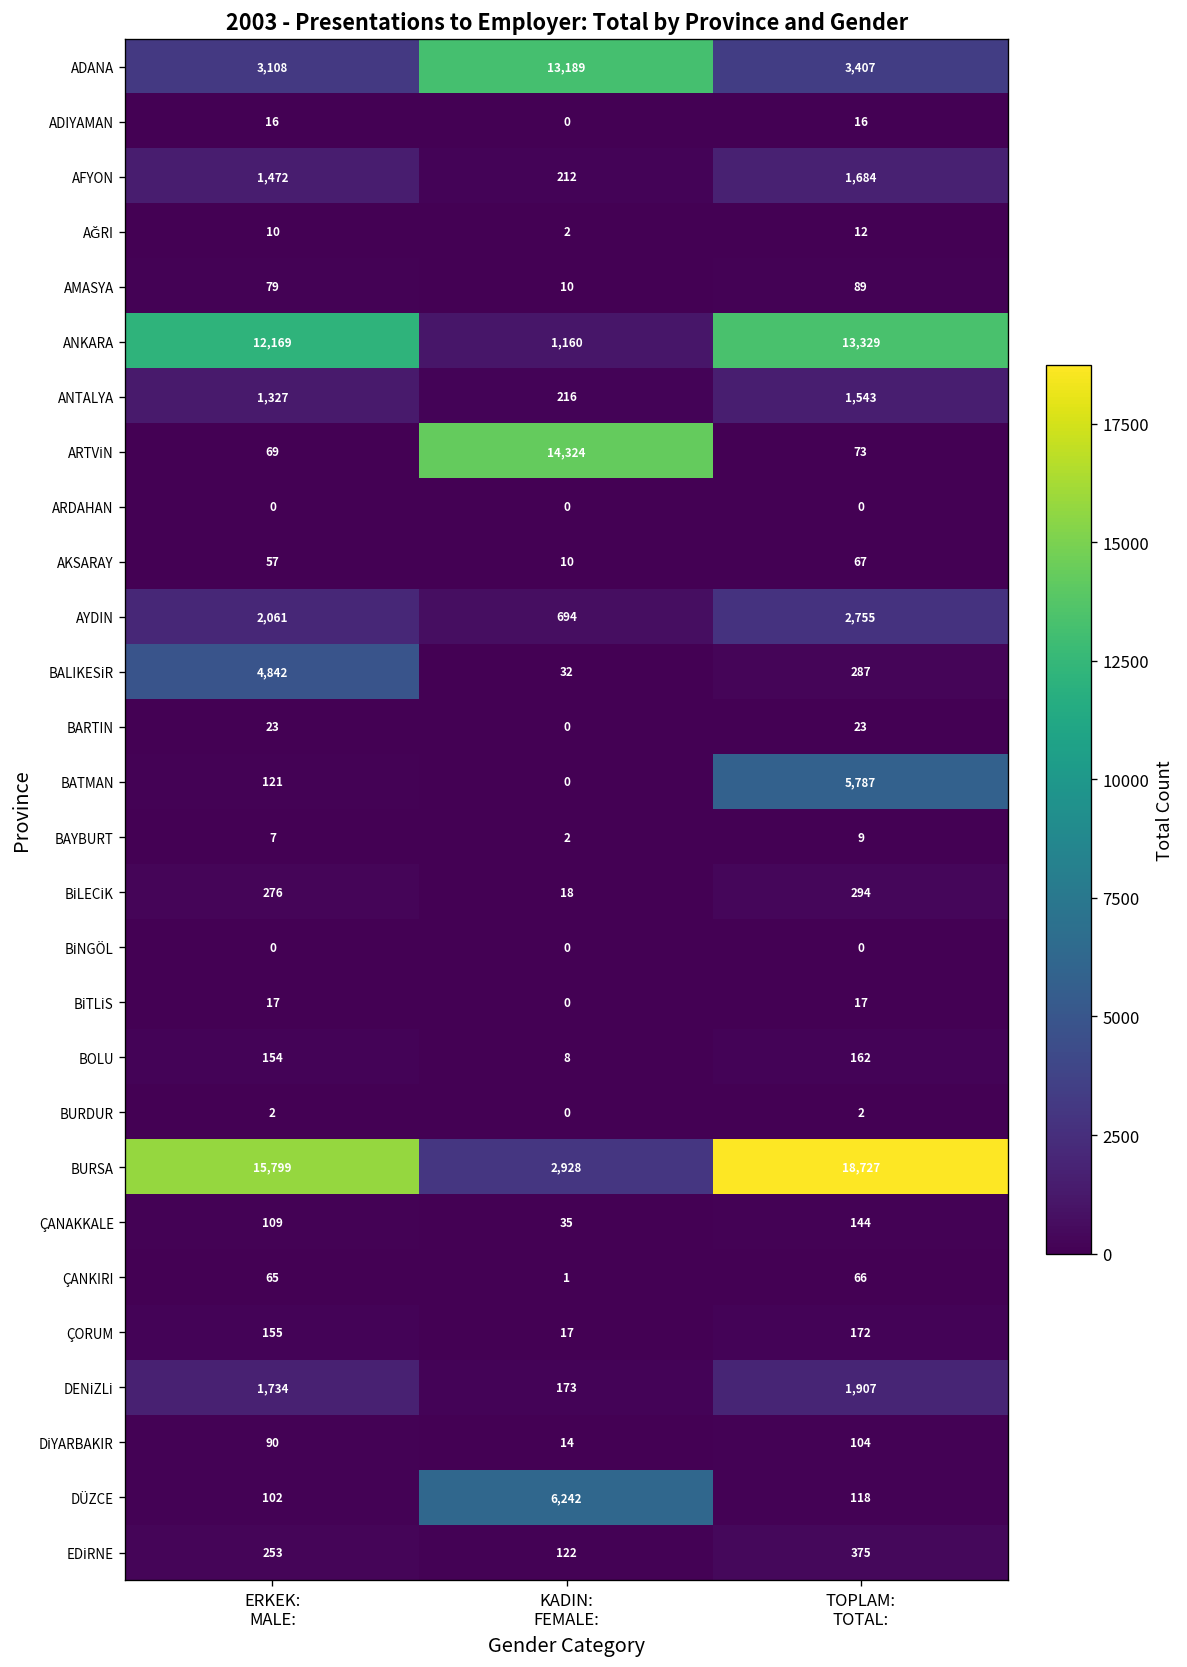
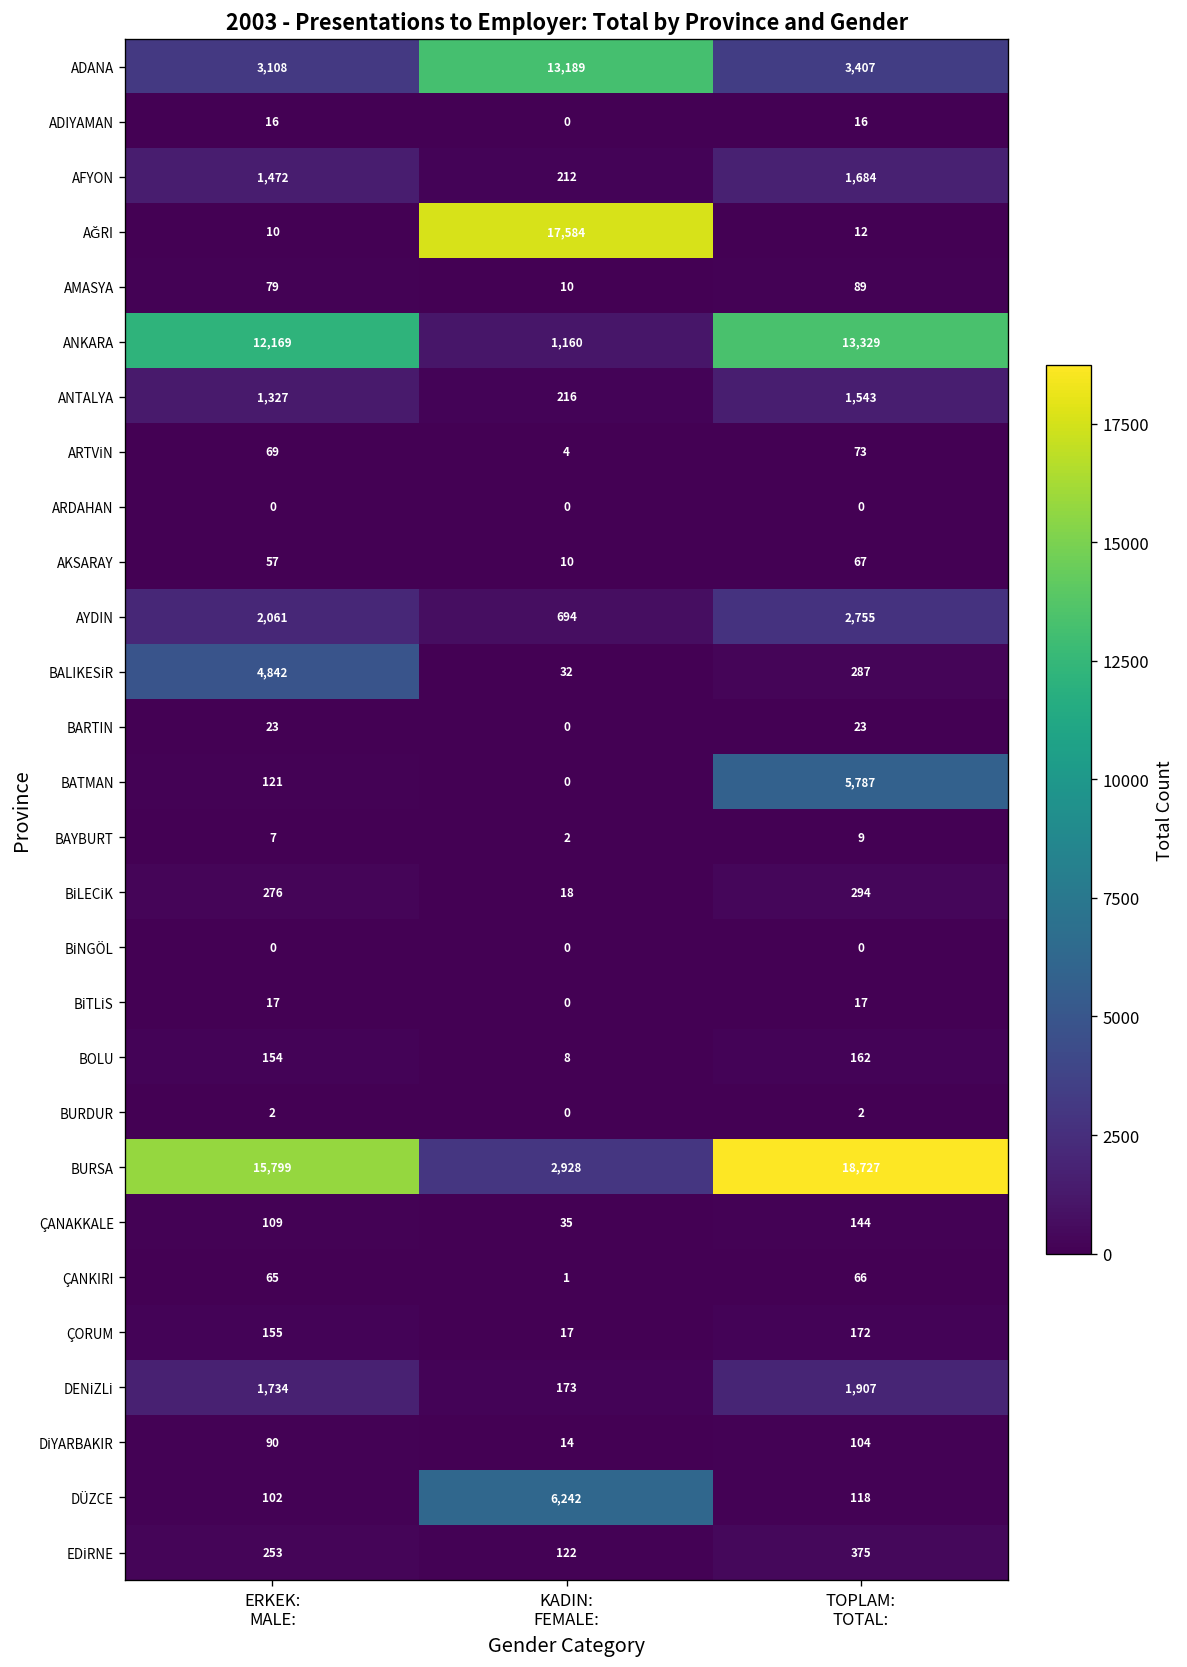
  {
    "ADANA": {
      "ERKEK: MALE:": "3,108",
      "KADIN: FEMALE:": "13,189",
      "TOPLAM: TOTAL:": "3,407"
    },
    "ADIYAMAN": {
      "ERKEK: MALE:": "16",
      "KADIN: FEMALE:": "0",
      "TOPLAM: TOTAL:": "16"
    },
    "AFYON": {
      "ERKEK: MALE:": "1,472",
      "KADIN: FEMALE:": "212",
      "TOPLAM: TOTAL:": "1,684"
    },
    "AĞRI": {
      "ERKEK: MALE:": "10",
-     "KADIN: FEMALE:": "2",
+     "KADIN: FEMALE:": "17,584",
      "TOPLAM: TOTAL:": "12"
    },
    "AMASYA": {
      "ERKEK: MALE:": "79",
      "KADIN: FEMALE:": "10",
      "TOPLAM: TOTAL:": "89"
    },
    "ANKARA": {
      "ERKEK: MALE:": "12,169",
      "KADIN: FEMALE:": "1,160",
      "TOPLAM: TOTAL:": "13,329"
    },
    "ANTALYA": {
      "ERKEK: MALE:": "1,327",
      "KADIN: FEMALE:": "216",
      "TOPLAM: TOTAL:": "1,543"
    },
    "ARTVİN": {
      "ERKEK: MALE:": "69",
-     "KADIN: FEMALE:": "14,324",
+     "KADIN: FEMALE:": "4",
      "TOPLAM: TOTAL:": "73"
    },
    "ARDAHAN": {
      "ERKEK: MALE:": "0",
      "KADIN: FEMALE:": "0",
      "TOPLAM: TOTAL:": "0"
    },
    "AKSARAY": {
      "ERKEK: MALE:": "57",
      "KADIN: FEMALE:": "10",
      "TOPLAM: TOTAL:": "67"
    },
    "AYDIN": {
      "ERKEK: MALE:": "2,061",
      "KADIN: FEMALE:": "694",
      "TOPLAM: TOTAL:": "2,755"
    },
    "BALIKESİR": {
      "ERKEK: MALE:": "4,842",
      "KADIN: FEMALE:": "32",
      "TOPLAM: TOTAL:": "287"
    },
    "BARTIN": {
      "ERKEK: MALE:": "23",
      "KADIN: FEMALE:": "0",
      "TOPLAM: TOTAL:": "23"
    },
    "BATMAN": {
      "ERKEK: MALE:": "121",
      "KADIN: FEMALE:": "0",
      "TOPLAM: TOTAL:": "5,787"
    },
    "BAYBURT": {
      "ERKEK: MALE:": "7",
      "KADIN: FEMALE:": "2",
      "TOPLAM: TOTAL:": "9"
    },
    "BİLECİK": {
      "ERKEK: MALE:": "276",
      "KADIN: FEMALE:": "18",
      "TOPLAM: TOTAL:": "294"
    },
    "BİNGÖL": {
      "ERKEK: MALE:": "0",
      "KADIN: FEMALE:": "0",
      "TOPLAM: TOTAL:": "0"
    },
    "BİTLİS": {
      "ERKEK: MALE:": "17",
      "KADIN: FEMALE:": "0",
      "TOPLAM: TOTAL:": "17"
    },
    "BOLU": {
      "ERKEK: MALE:": "154",
      "KADIN: FEMALE:": "8",
      "TOPLAM: TOTAL:": "162"
    },
    "BURDUR": {
      "ERKEK: MALE:": "2",
      "KADIN: FEMALE:": "0",
      "TOPLAM: TOTAL:": "2"
    },
    "BURSA": {
      "ERKEK: MALE:": "15,799",
      "KADIN: FEMALE:": "2,928",
      "TOPLAM: TOTAL:": "18,727"
    },
    "ÇANAKKALE": {
      "ERKEK: MALE:": "109",
      "KADIN: FEMALE:": "35",
      "TOPLAM: TOTAL:": "144"
    },
    "ÇANKIRI": {
      "ERKEK: MALE:": "65",
      "KADIN: FEMALE:": "1",
      "TOPLAM: TOTAL:": "66"
    },
    "ÇORUM": {
      "ERKEK: MALE:": "155",
      "KADIN: FEMALE:": "17",
      "TOPLAM: TOTAL:": "172"
    },
    "DENİZLİ": {
      "ERKEK: MALE:": "1,734",
      "KADIN: FEMALE:": "173",
      "TOPLAM: TOTAL:": "1,907"
    },
    "DİYARBAKIR": {
      "ERKEK: MALE:": "90",
      "KADIN: FEMALE:": "14",
      "TOPLAM: TOTAL:": "104"
    },
    "DÜZCE": {
      "ERKEK: MALE:": "102",
      "KADIN: FEMALE:": "6,242",
      "TOPLAM: TOTAL:": "118"
    },
    "EDİRNE": {
      "ERKEK: MALE:": "253",
      "KADIN: FEMALE:": "122",
      "TOPLAM: TOTAL:": "375"
    }
  }
